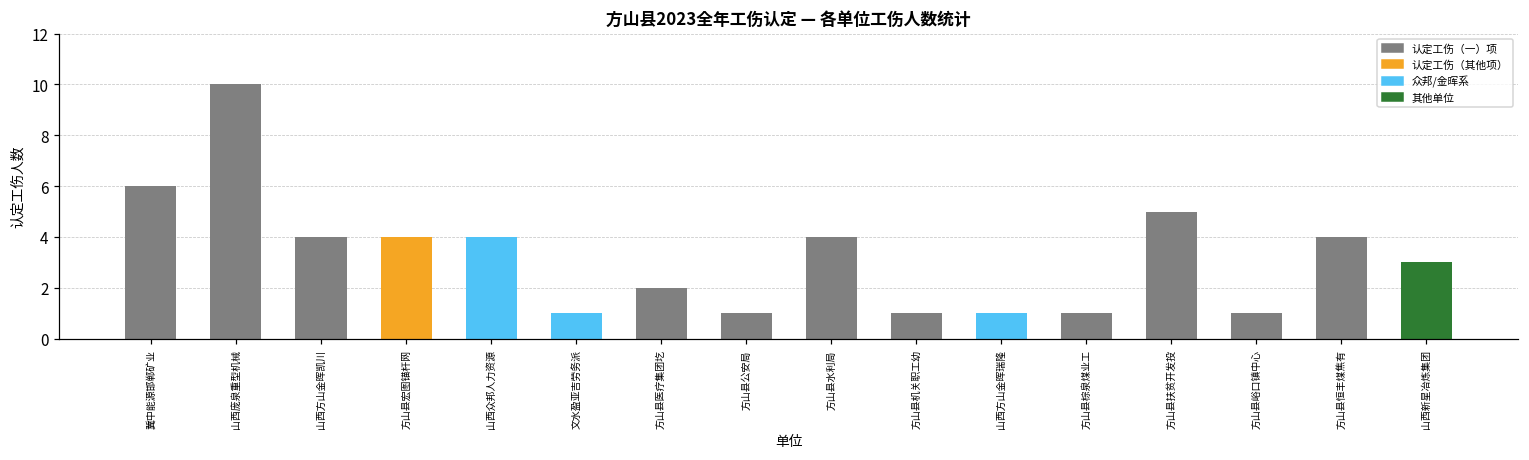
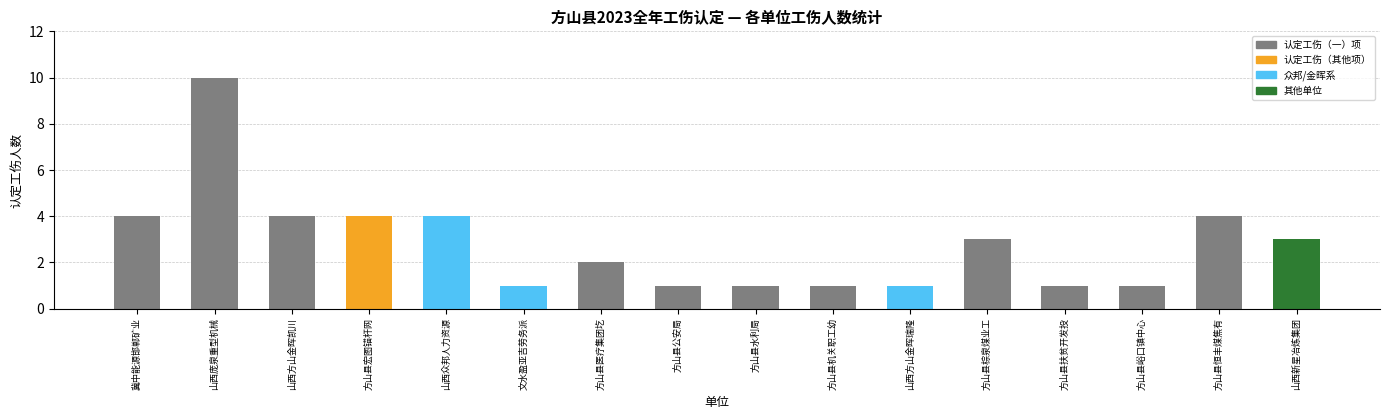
  {
-   "冀中能源邯郸矿业": 6,
+   "冀中能源邯郸矿业": 4,
    "山西庞泉重型机械": 10,
    "山西方山金晖凯川": 4,
    "方山县宏图锚杆网": 4,
    "山西众邦人力资源": 4,
    "文水盈亚吉劳务派": 1,
    "方山县医疗集团圪": 2,
    "方山县公安局": 1,
-   "方山县水利局": 4,
+   "方山县水利局": 1,
    "方山县机关职工幼": 1,
    "山西方山金晖瑞隆": 1,
-   "方山县棕泉煤业工": 1,
-   "方山县扶贫开发投": 5,
+   "方山县棕泉煤业工": 3,
+   "方山县扶贫开发投": 1,
    "方山县峪口镇中心": 1,
    "方山县恒丰煤焦有": 4,
    "山西新星冶炼集团": 3
  }
